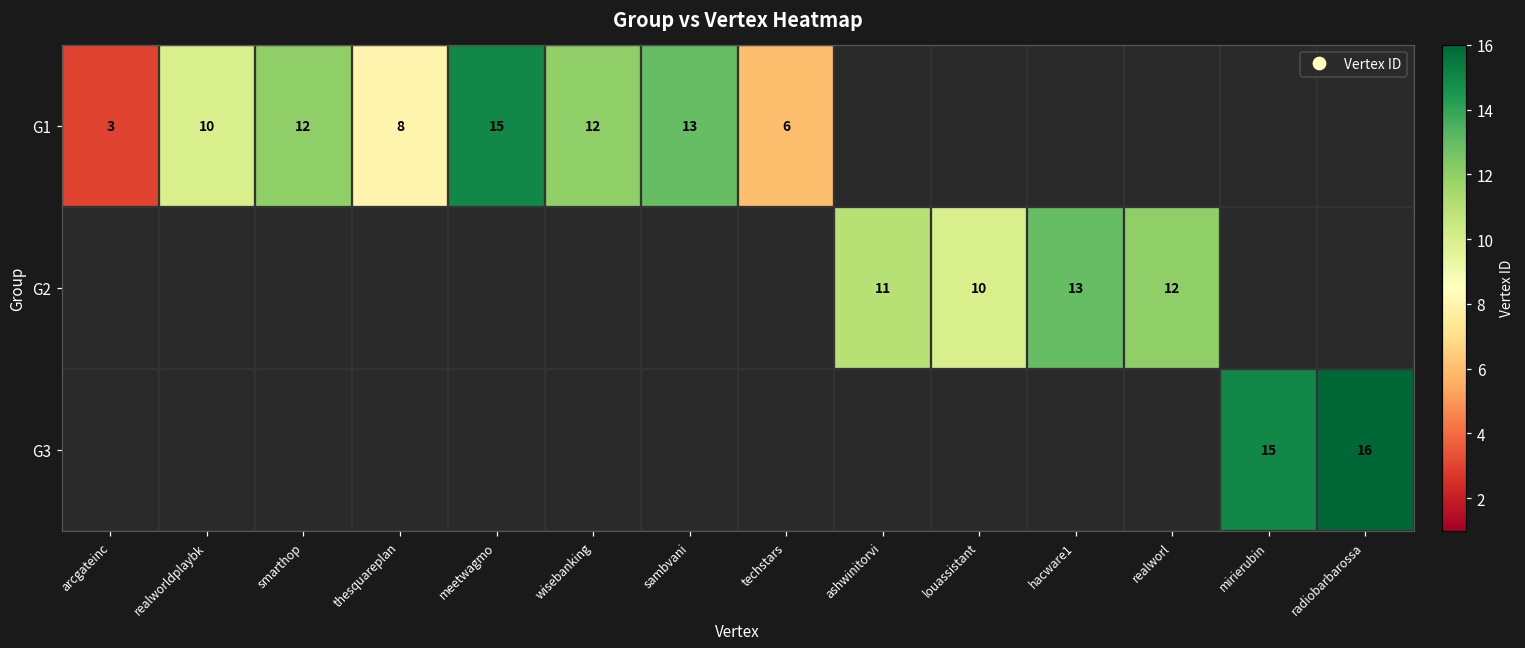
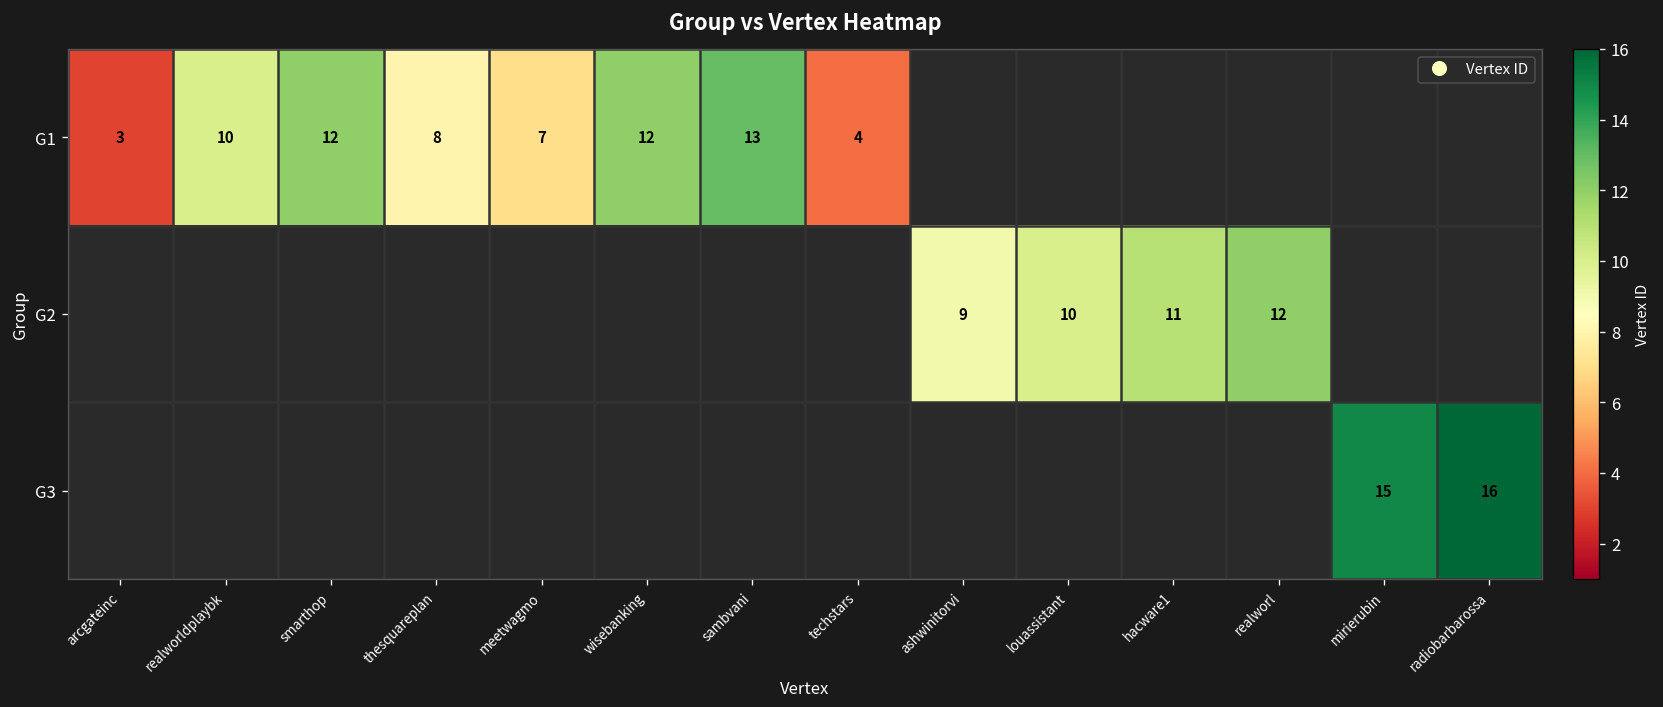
  {
    "G1": {
      "arcgateinc": 3,
      "realworldplaybk": 10,
      "smarthop": 12,
      "thesquareplan": 8,
-     "meetwagmo": 15,
+     "meetwagmo": 7,
      "wisebanking": 12,
      "sambvani": 13,
-     "techstars": 6
+     "techstars": 4
    },
    "G2": {
-     "ashwinitorvi": 11,
+     "ashwinitorvi": 9,
      "louassistant": 10,
-     "hacware1": 13,
+     "hacware1": 11,
      "realworl": 12
    },
    "G3": {
      "mirierubin": 15,
      "radiobarbarossa": 16
    }
  }
